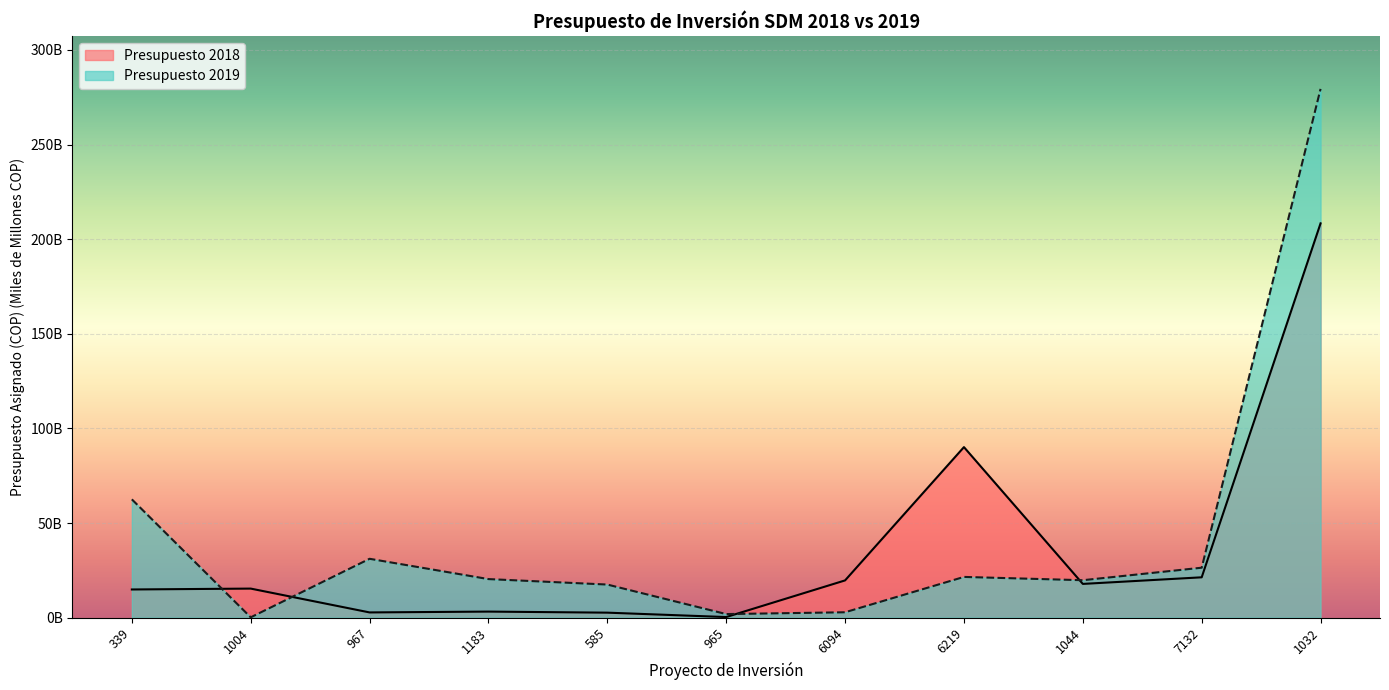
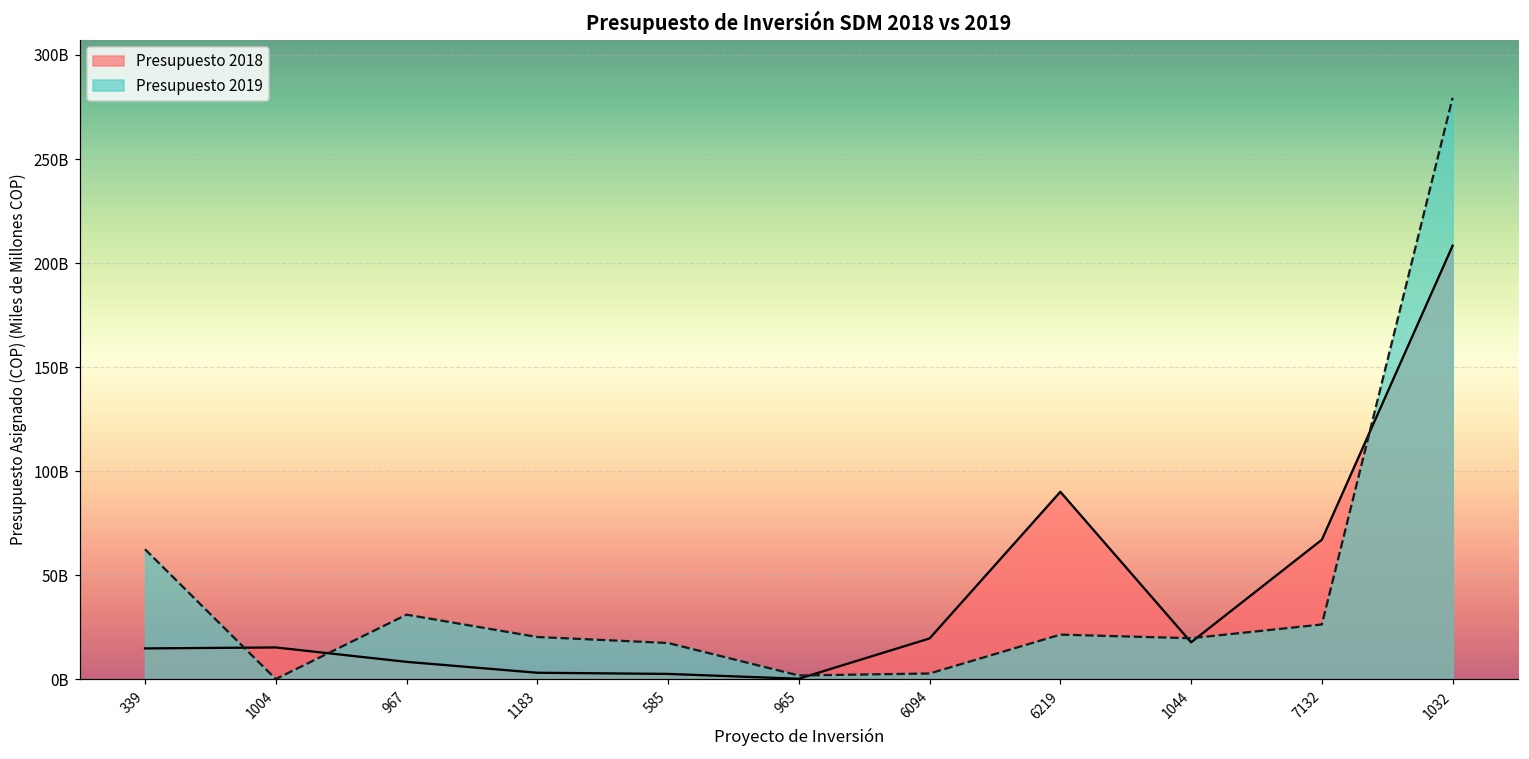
  {
    "Presupuesto 2018": {
      "339": 15000000000,
      "1004": 15000000000,
-     "967": 3000000000,
+     "967": 8000000000,
      "1183": 3000000000,
      "585": 3000000000,
      "965": 0,
      "6094": 20000000000,
      "6219": 90000000000,
      "1044": 18000000000,
-     "7132": 21000000000,
+     "7132": 67000000000,
      "1032": 208000000000
    },
    "Presupuesto 2019": {
      "339": 63000000000,
      "1004": 0,
      "967": 31000000000,
      "1183": 20000000000,
      "585": 17000000000,
      "965": 2000000000,
      "6094": 3000000000,
      "6219": 22000000000,
      "1044": 20000000000,
      "7132": 26000000000,
      "1032": 279000000000
    }
  }
